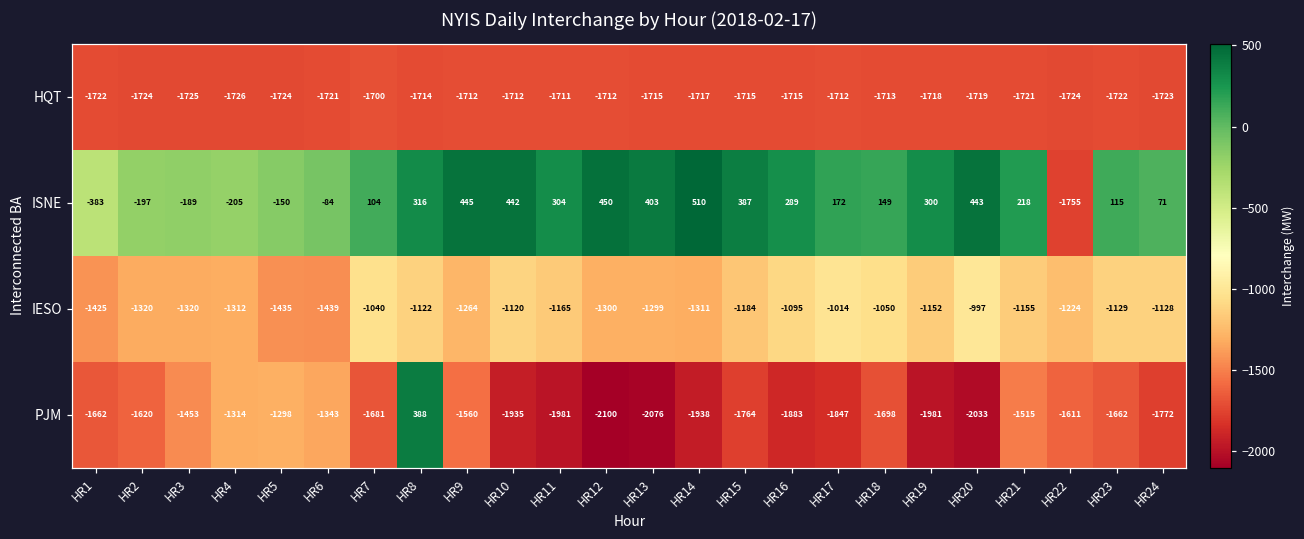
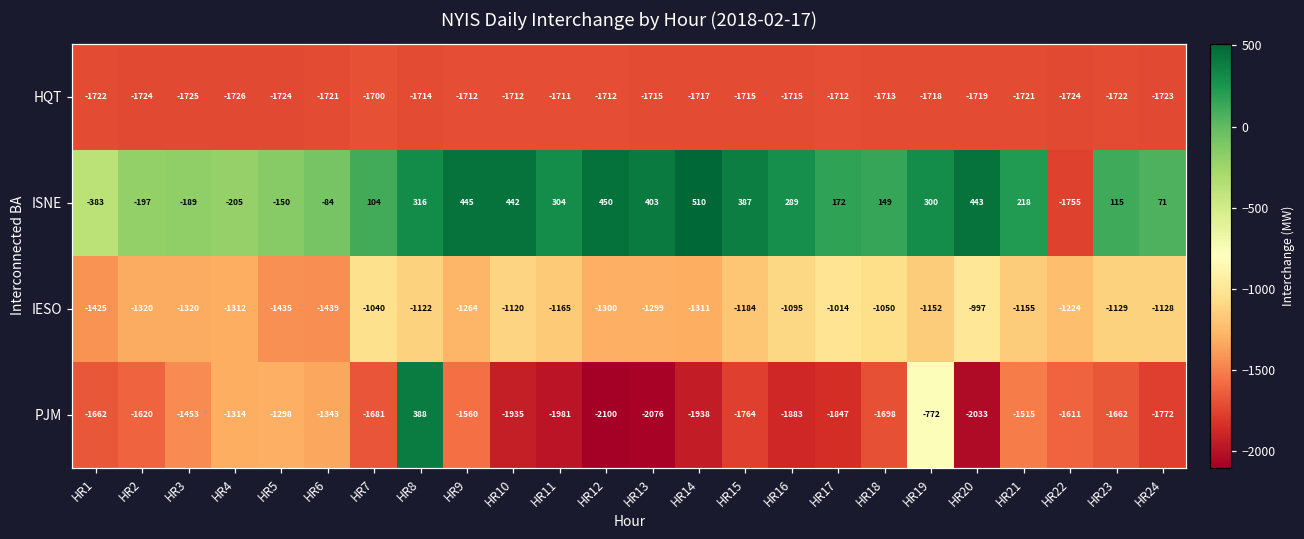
  {
    "HQT": {
      "HR1": -1722,
      "HR2": -1724,
      "HR3": -1725,
      "HR4": -1726,
      "HR5": -1724,
      "HR6": -1721,
      "HR7": -1700,
      "HR8": -1714,
      "HR9": -1712,
      "HR10": -1712,
      "HR11": -1711,
      "HR12": -1712,
      "HR13": -1715,
      "HR14": -1717,
      "HR15": -1715,
      "HR16": -1715,
      "HR17": -1712,
      "HR18": -1713,
      "HR19": -1718,
      "HR20": -1719,
      "HR21": -1721,
      "HR22": -1724,
      "HR23": -1722,
      "HR24": -1723
    },
    "ISNE": {
      "HR1": -383,
      "HR2": -197,
      "HR3": -189,
      "HR4": -205,
      "HR5": -150,
      "HR6": -84,
      "HR7": 104,
      "HR8": 316,
      "HR9": 445,
      "HR10": 442,
      "HR11": 304,
      "HR12": 450,
      "HR13": 403,
      "HR14": 510,
      "HR15": 387,
      "HR16": 289,
      "HR17": 172,
      "HR18": 149,
      "HR19": 300,
      "HR20": 443,
      "HR21": 218,
      "HR22": -1755,
      "HR23": 115,
      "HR24": 71
    },
    "IESO": {
      "HR1": -1425,
      "HR2": -1320,
      "HR3": -1320,
      "HR4": -1312,
      "HR5": -1435,
      "HR6": -1439,
      "HR7": -1040,
      "HR8": -1122,
      "HR9": -1264,
      "HR10": -1120,
      "HR11": -1165,
      "HR12": -1300,
      "HR13": -1299,
      "HR14": -1311,
      "HR15": -1184,
      "HR16": -1095,
      "HR17": -1014,
      "HR18": -1050,
      "HR19": -1152,
      "HR20": -997,
      "HR21": -1155,
      "HR22": -1224,
      "HR23": -1129,
      "HR24": -1128
    },
    "PJM": {
      "HR1": -1662,
      "HR2": -1620,
      "HR3": -1453,
      "HR4": -1314,
      "HR5": -1298,
      "HR6": -1343,
      "HR7": -1681,
      "HR8": 388,
      "HR9": -1560,
      "HR10": -1935,
      "HR11": -1981,
      "HR12": -2100,
      "HR13": -2076,
      "HR14": -1938,
      "HR15": -1764,
      "HR16": -1883,
      "HR17": -1847,
      "HR18": -1698,
-     "HR19": -1981,
+     "HR19": -772,
      "HR20": -2033,
      "HR21": -1515,
      "HR22": -1611,
      "HR23": -1662,
      "HR24": -1772
    }
  }
